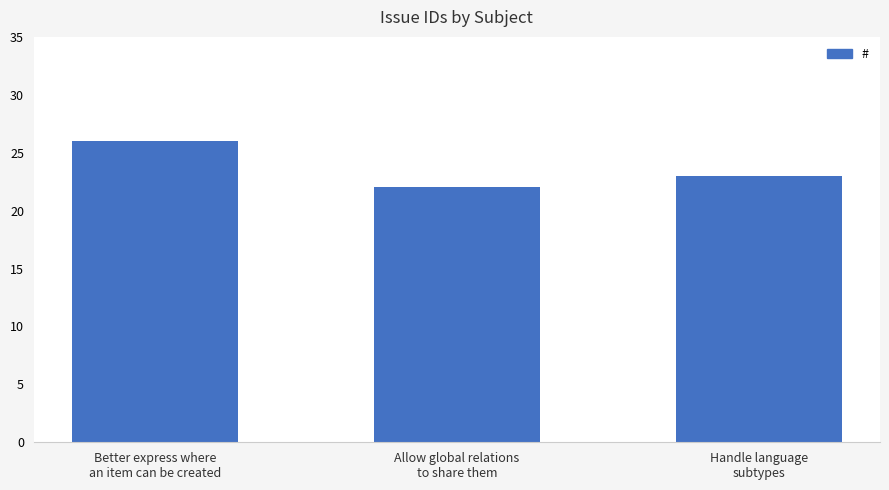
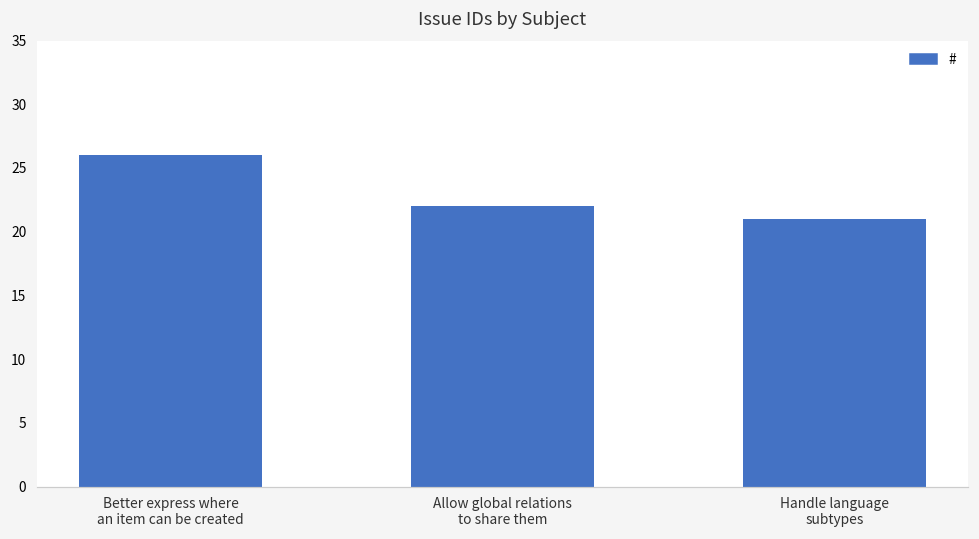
  {
    "Better express where an item can be created": 26,
    "Allow global relations to share them": 22,
-   "Handle language subtypes": 23
+   "Handle language subtypes": 21
  }
